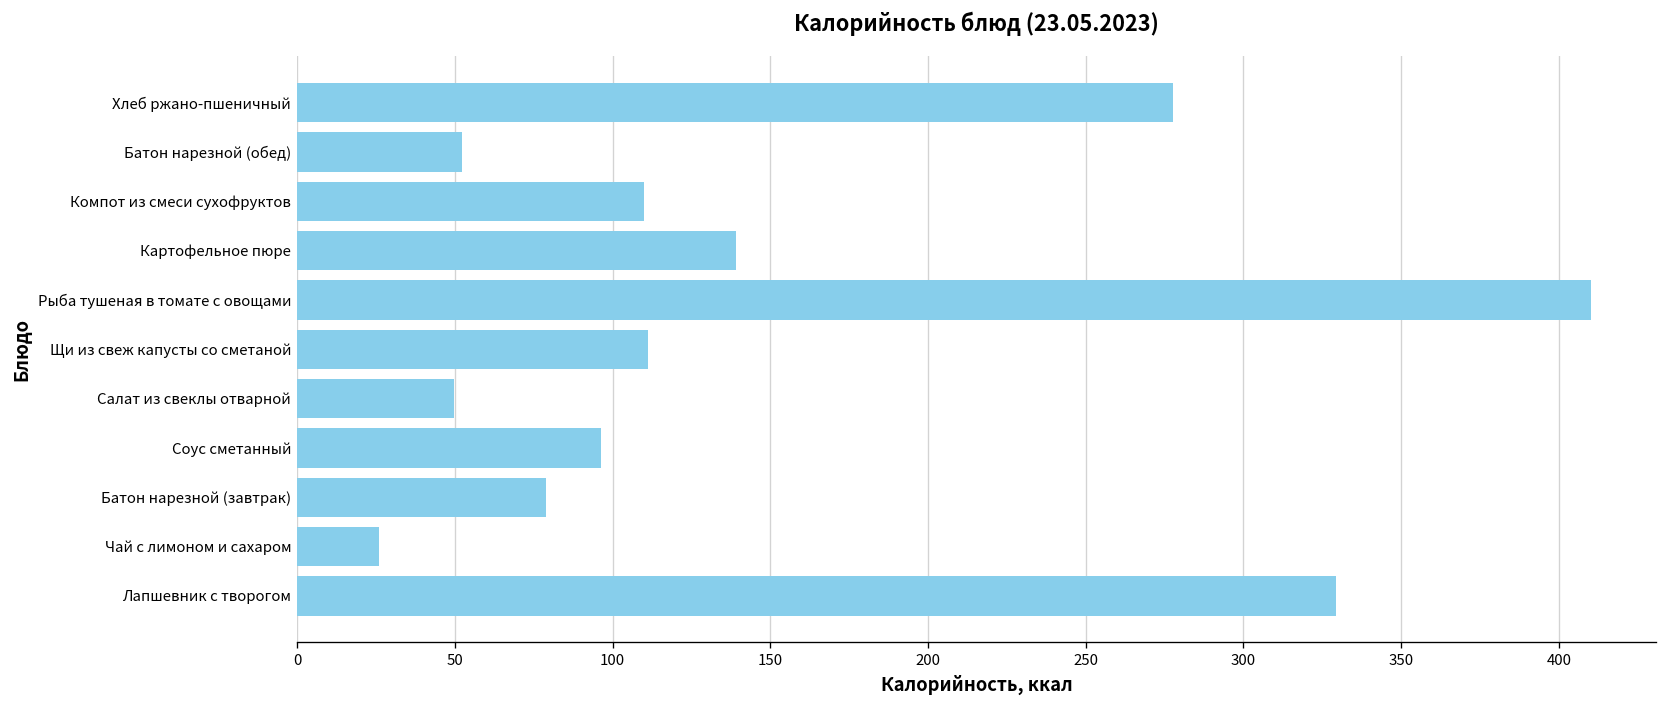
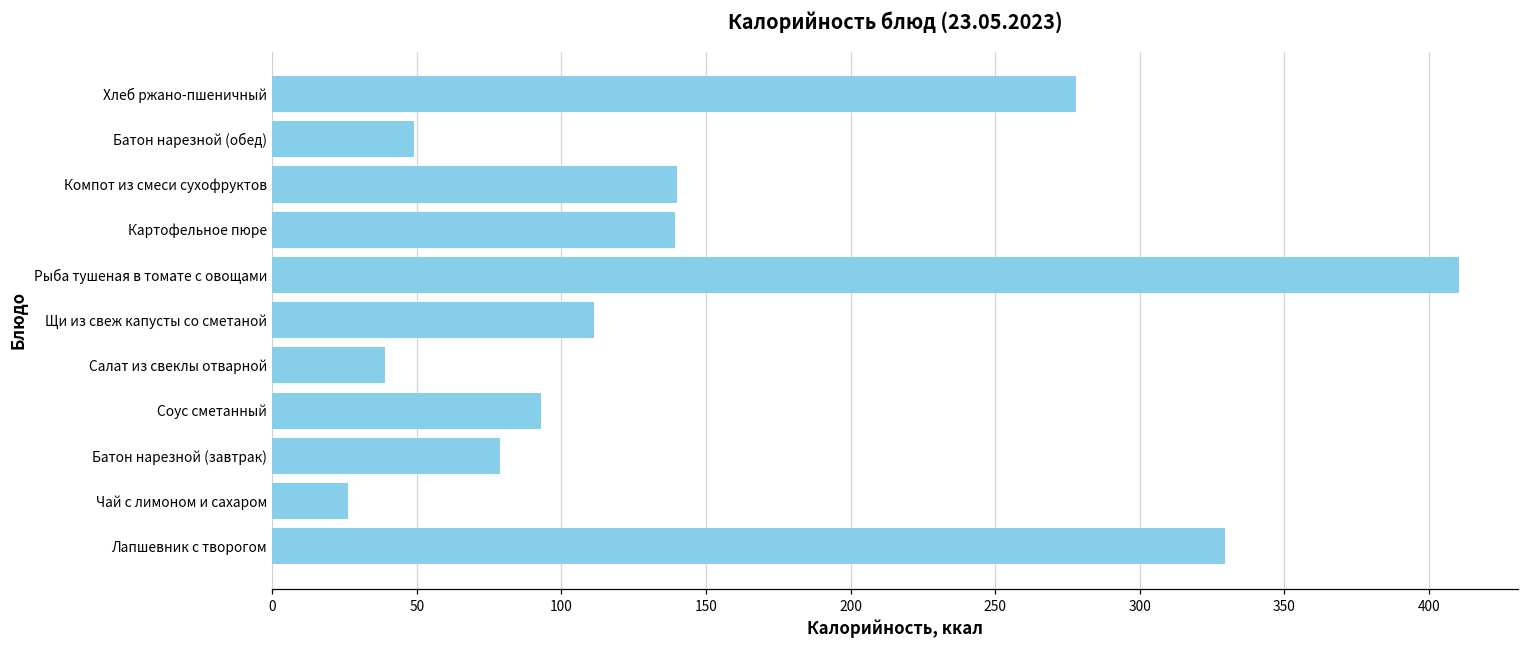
  {
    "Хлеб ржано-пшеничный": 278,
-   "Батон нарезной (обед)": 52,
-   "Компот из смеси сухофруктов": 110,
+   "Батон нарезной (обед)": 49,
+   "Компот из смеси сухофруктов": 140,
    "Картофельное пюре": 139,
    "Рыба тушеная в томате с овощами": 410,
    "Щи из свеж капусты со сметаной": 111,
-   "Салат из свеклы отварной": 50,
-   "Соус сметанный": 96,
+   "Салат из свеклы отварной": 39,
+   "Соус сметанный": 93,
    "Батон нарезной (завтрак)": 79,
    "Чай с лимоном и сахаром": 26,
    "Лапшевник с творогом": 330
  }
